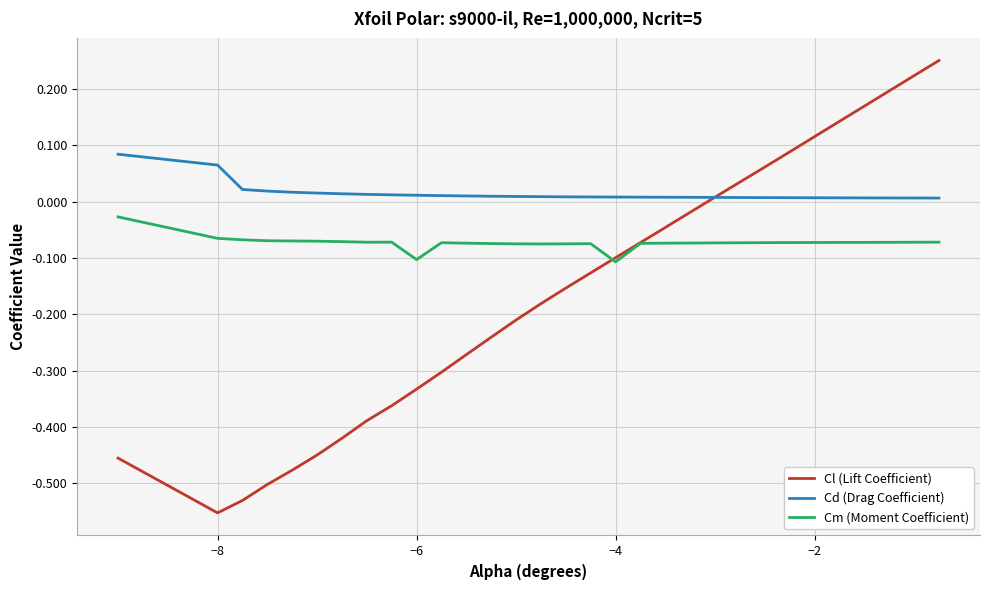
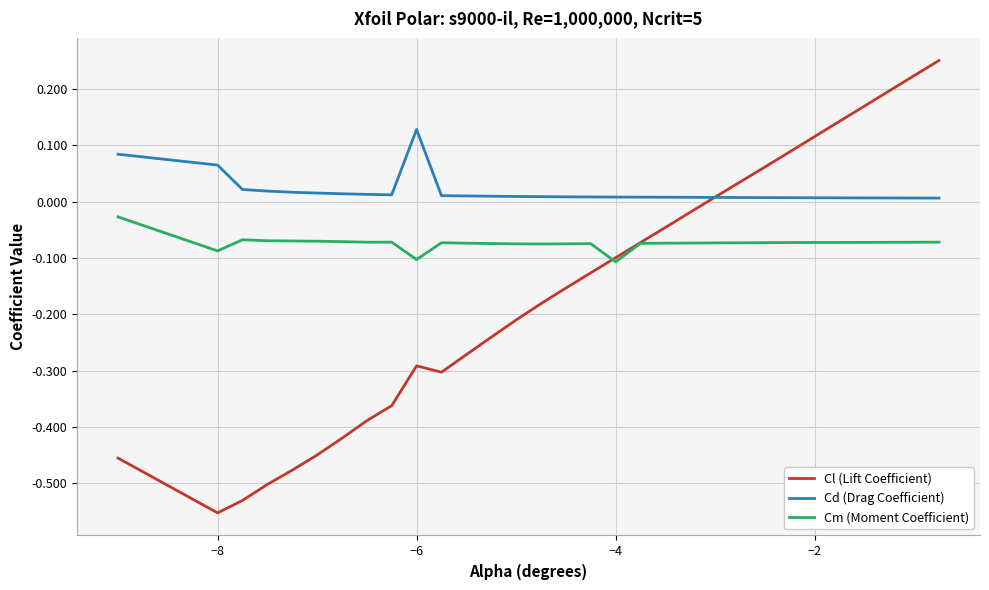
  {
    "Cl (Lift Coefficient)": {
      "−8": -0.55,
-     "−6": -0.33,
+     "−6": -0.29,
      "−4": -0.10
    },
    "Cd (Drag Coefficient)": {
      "−8": 0.06,
-     "−6": 0.01,
+     "−6": 0.13,
      "−4": 0.01
    },
    "Cm (Moment Coefficient)": {
-     "−8": -0.07,
+     "−8": -0.09,
      "−6": -0.10,
      "−4": -0.11
    }
  }
